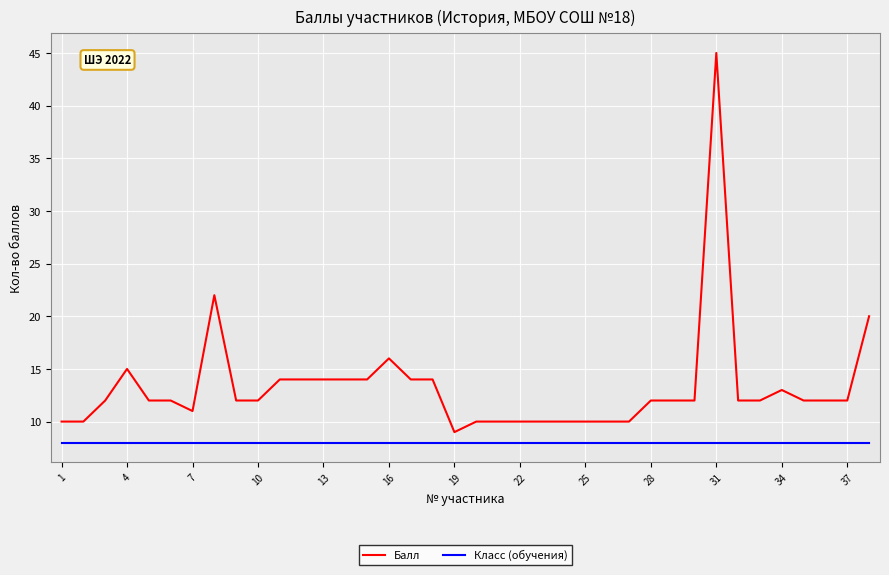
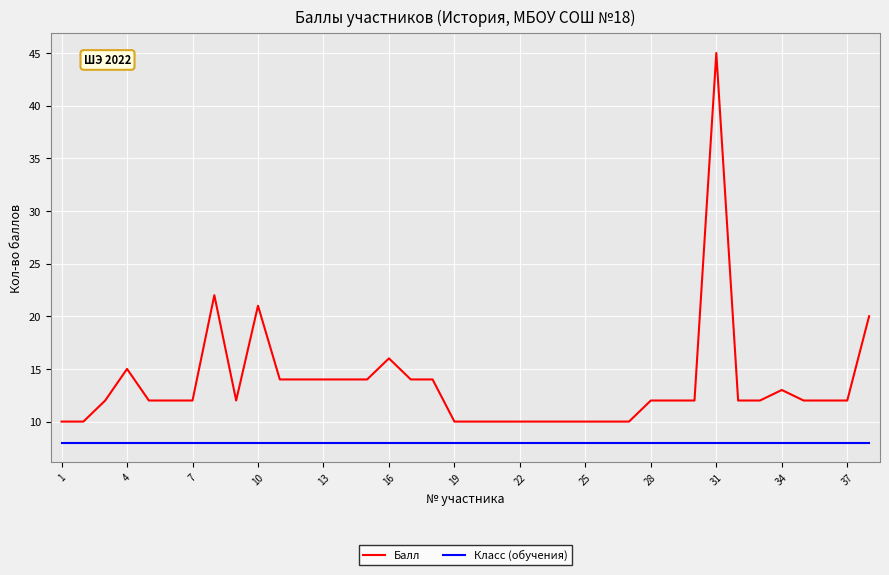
  {
    "Балл": {
      "1": 10,
      "4": 15,
-     "7": 11,
-     "10": 12,
+     "7": 12,
+     "10": 21,
      "13": 14,
      "16": 16,
-     "19": 9,
+     "19": 10,
      "22": 10,
      "25": 10,
      "28": 12,
      "31": 45,
      "34": 13,
      "37": 12
    },
    "Класс (обучения)": {
      "1": 8,
      "4": 8,
      "7": 8,
      "10": 8,
      "13": 8,
      "16": 8,
      "19": 8,
      "22": 8,
      "25": 8,
      "28": 8,
      "31": 8,
      "34": 8,
      "37": 8
    }
  }
